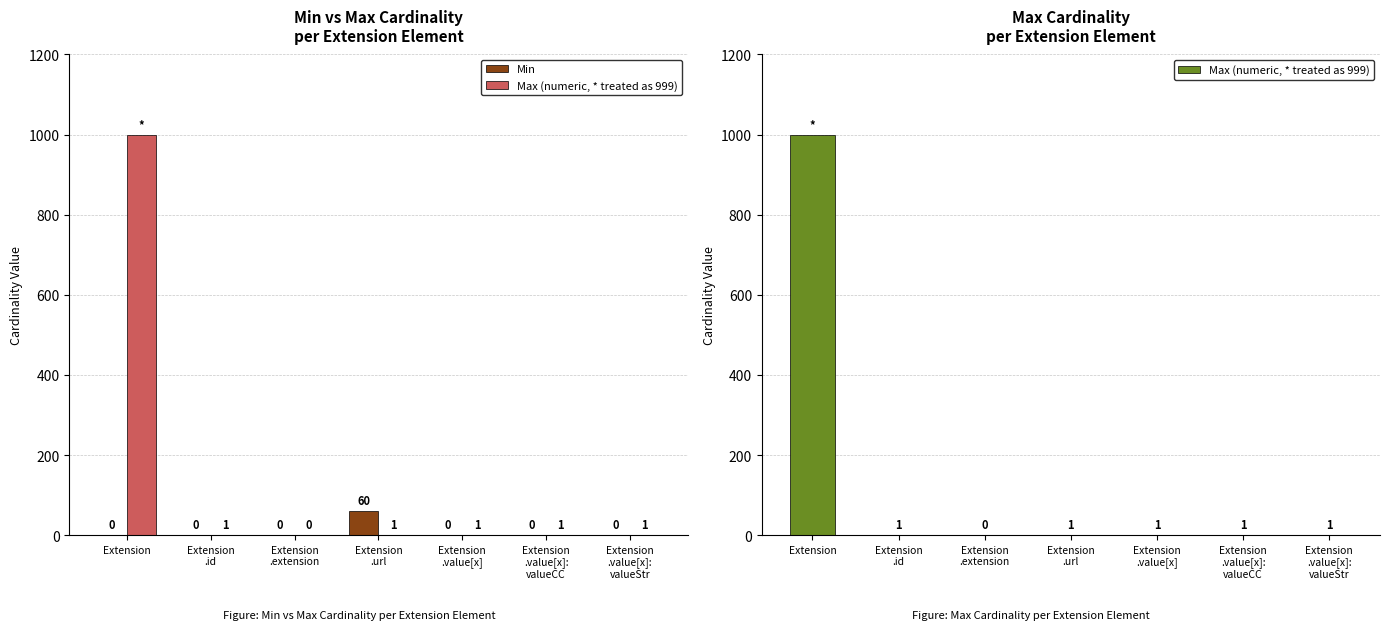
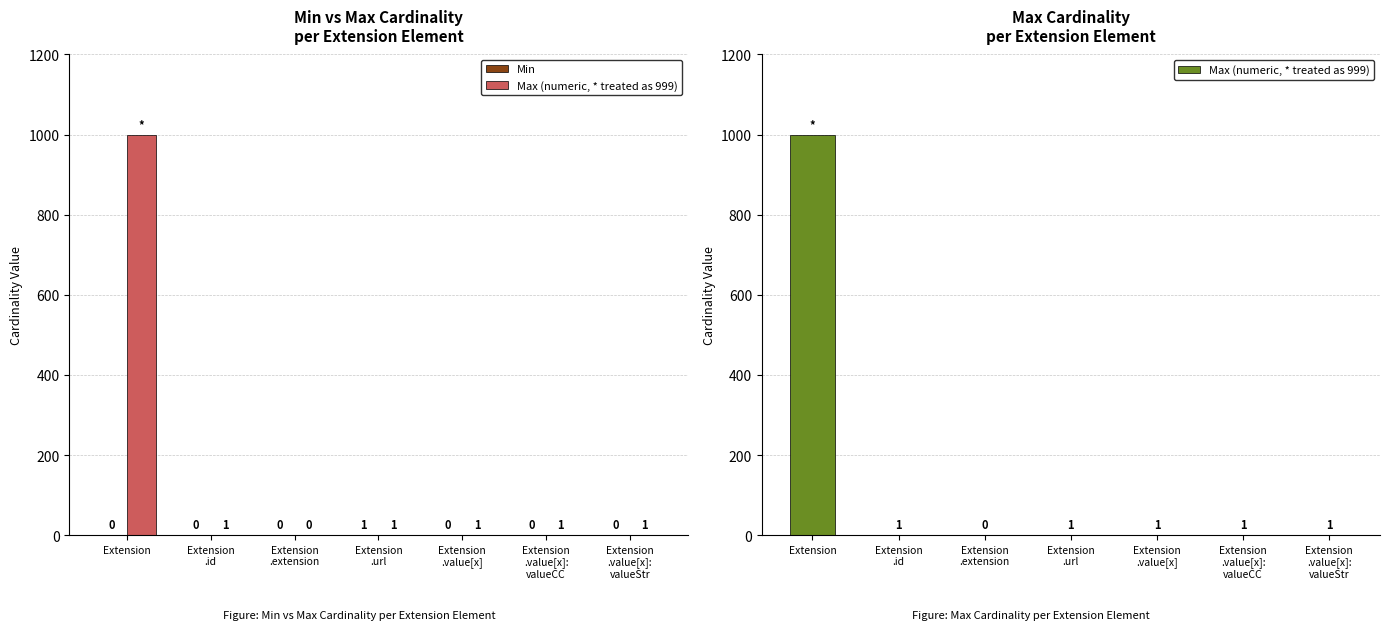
  {
    "Min vs Max Cardinality per Extension Element": {
      "Min": {
        "Extension": 0,
        "Extension .id": 0,
        "Extension .extension": 0,
-       "Extension .url": 60,
+       "Extension .url": 1,
        "Extension .value[x]": 0,
        "Extension .value[x]: valueCC": 0,
        "Extension .value[x]: valueStr": 0
      }
    },
    "Max Cardinality per Extension Element": {
      "Extension .id": 1,
      "Extension .extension": 0,
      "Extension .url": 1,
      "Extension .value[x]": 1,
      "Extension .value[x]: valueCC": 1,
      "Extension .value[x]: valueStr": 1
    }
  }
